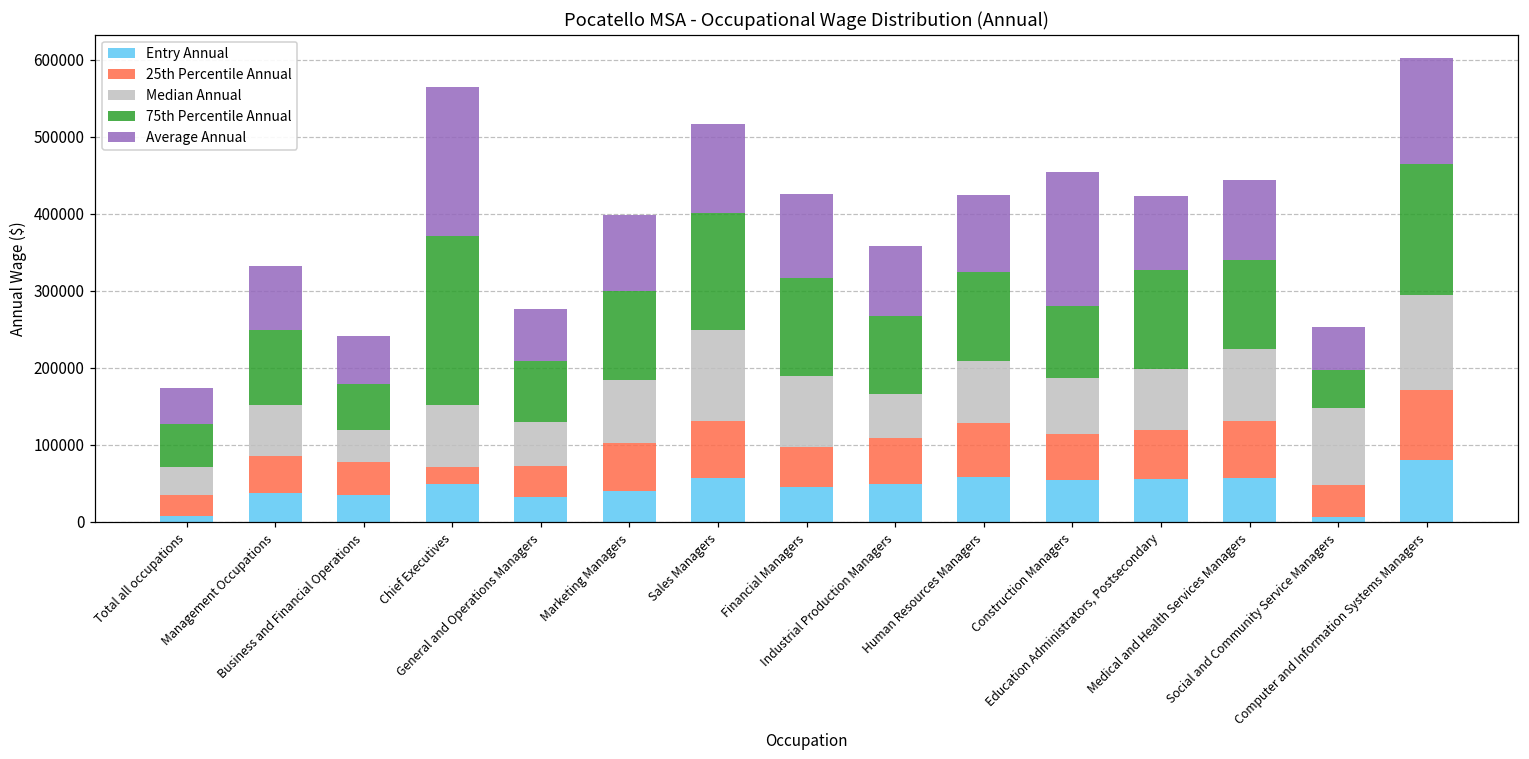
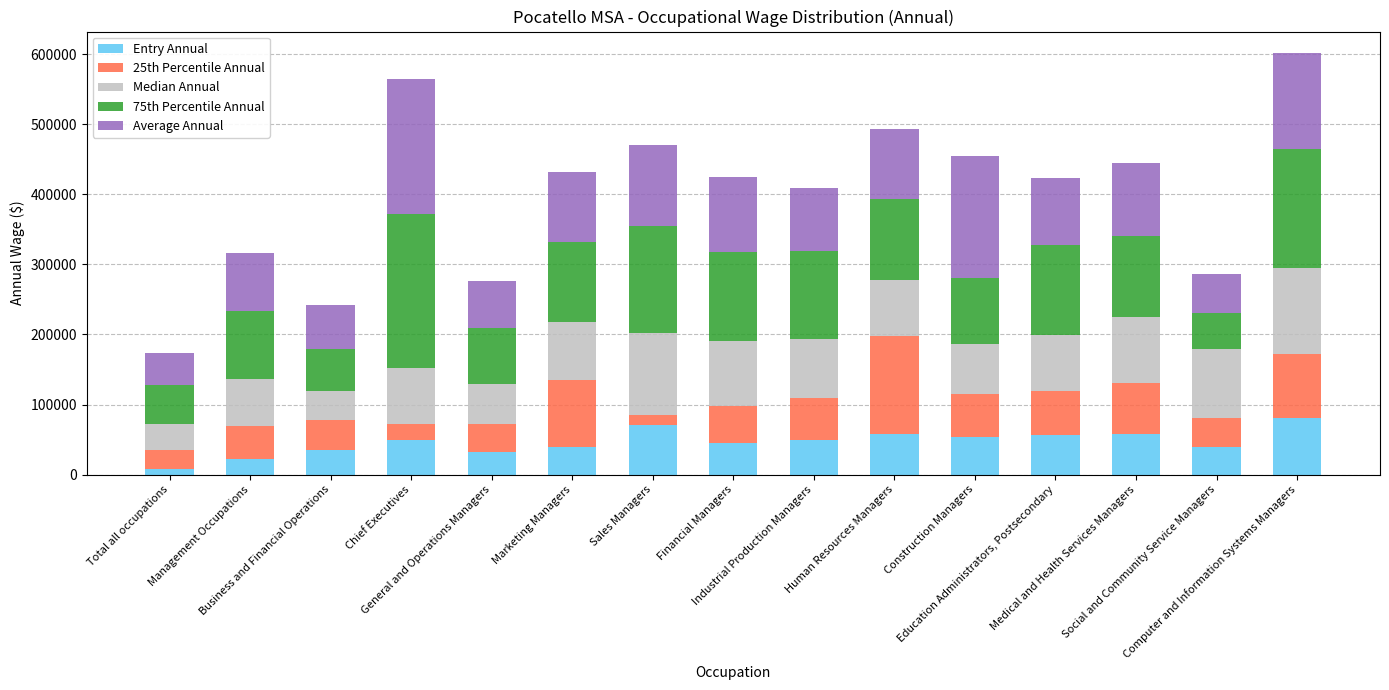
  {
    "Entry Annual": {
      "Total all occupations": 10000,
-     "Management Occupations": 40000,
+     "Management Occupations": 20000,
      "Business and Financial Operations": 40000,
      "Chief Executives": 50000,
      "General and Operations Managers": 30000,
      "Marketing Managers": 40000,
-     "Sales Managers": 60000,
+     "Sales Managers": 70000,
      "Financial Managers": 50000,
      "Industrial Production Managers": 50000,
      "Human Resources Managers": 60000,
      "Construction Managers": 50000,
      "Education Administrators, Postsecondary": 60000,
      "Medical and Health Services Managers": 60000,
-     "Social and Community Service Managers": 10000,
+     "Social and Community Service Managers": 40000,
      "Computer and Information Systems Managers": 80000
    },
    "25th Percentile Annual": {
      "Total all occupations": 30000,
      "Management Occupations": 50000,
      "Business and Financial Operations": 40000,
      "Chief Executives": 20000,
      "General and Operations Managers": 40000,
-     "Marketing Managers": 60000,
-     "Sales Managers": 70000,
+     "Marketing Managers": 100000,
+     "Sales Managers": 10000,
      "Financial Managers": 50000,
      "Industrial Production Managers": 60000,
-     "Human Resources Managers": 70000,
+     "Human Resources Managers": 140000,
      "Construction Managers": 60000,
      "Education Administrators, Postsecondary": 60000,
      "Medical and Health Services Managers": 70000,
      "Social and Community Service Managers": 40000,
      "Computer and Information Systems Managers": 90000
    },
    "Median Annual": {
      "Total all occupations": 40000,
      "Management Occupations": 70000,
      "Business and Financial Operations": 40000,
      "Chief Executives": 80000,
      "General and Operations Managers": 60000,
      "Marketing Managers": 80000,
      "Sales Managers": 120000,
      "Financial Managers": 90000,
-     "Industrial Production Managers": 60000,
+     "Industrial Production Managers": 90000,
      "Human Resources Managers": 80000,
      "Construction Managers": 70000,
      "Education Administrators, Postsecondary": 80000,
      "Medical and Health Services Managers": 90000,
      "Social and Community Service Managers": 100000,
      "Computer and Information Systems Managers": 120000
    },
    "75th Percentile Annual": {
      "Total all occupations": 60000,
      "Management Occupations": 100000,
      "Business and Financial Operations": 60000,
      "Chief Executives": 220000,
      "General and Operations Managers": 80000,
      "Marketing Managers": 110000,
      "Sales Managers": 150000,
      "Financial Managers": 130000,
-     "Industrial Production Managers": 100000,
+     "Industrial Production Managers": 120000,
      "Human Resources Managers": 120000,
      "Construction Managers": 90000,
      "Education Administrators, Postsecondary": 130000,
      "Medical and Health Services Managers": 120000,
      "Social and Community Service Managers": 50000,
      "Computer and Information Systems Managers": 170000
    },
    "Average Annual": {
      "Total all occupations": 50000,
      "Management Occupations": 80000,
      "Business and Financial Operations": 60000,
      "Chief Executives": 190000,
      "General and Operations Managers": 70000,
      "Marketing Managers": 100000,
      "Sales Managers": 120000,
      "Financial Managers": 110000,
      "Industrial Production Managers": 90000,
      "Human Resources Managers": 100000,
      "Construction Managers": 170000,
      "Education Administrators, Postsecondary": 100000,
      "Medical and Health Services Managers": 100000,
      "Social and Community Service Managers": 60000,
      "Computer and Information Systems Managers": 140000
    }
  }
